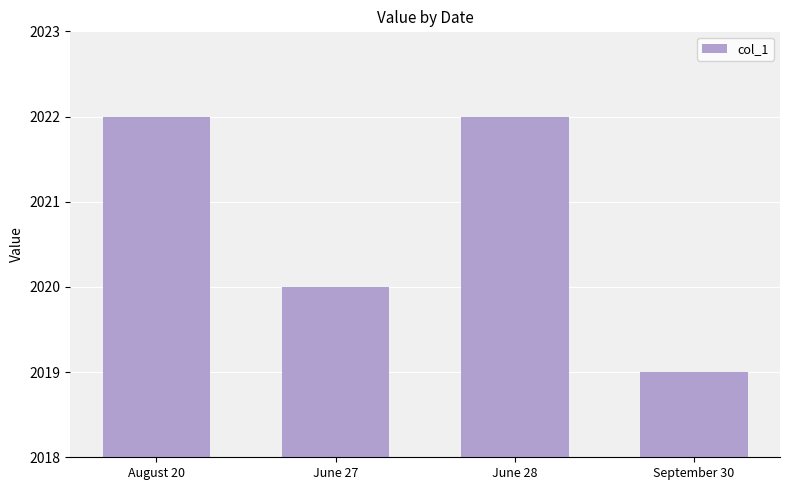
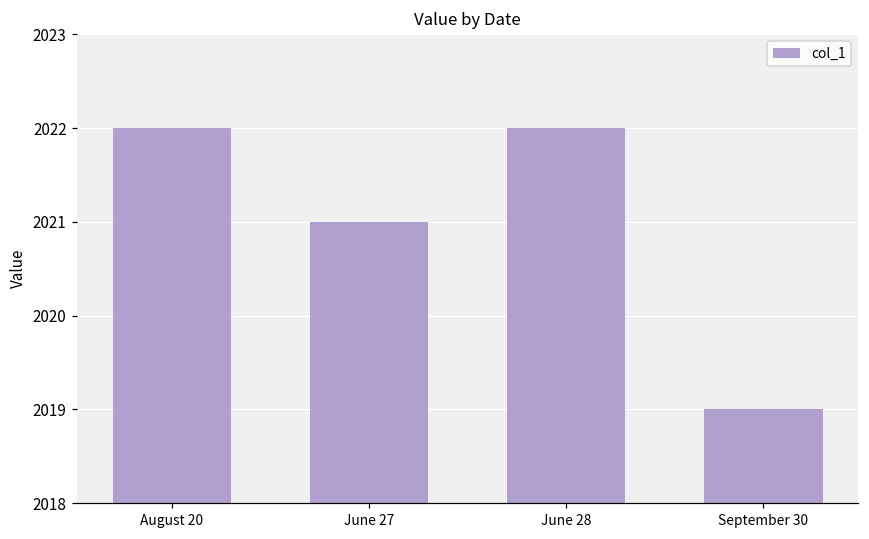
  {
    "August 20": 2022,
-   "June 27": 2020,
+   "June 27": 2021,
    "June 28": 2022,
    "September 30": 2019
  }
